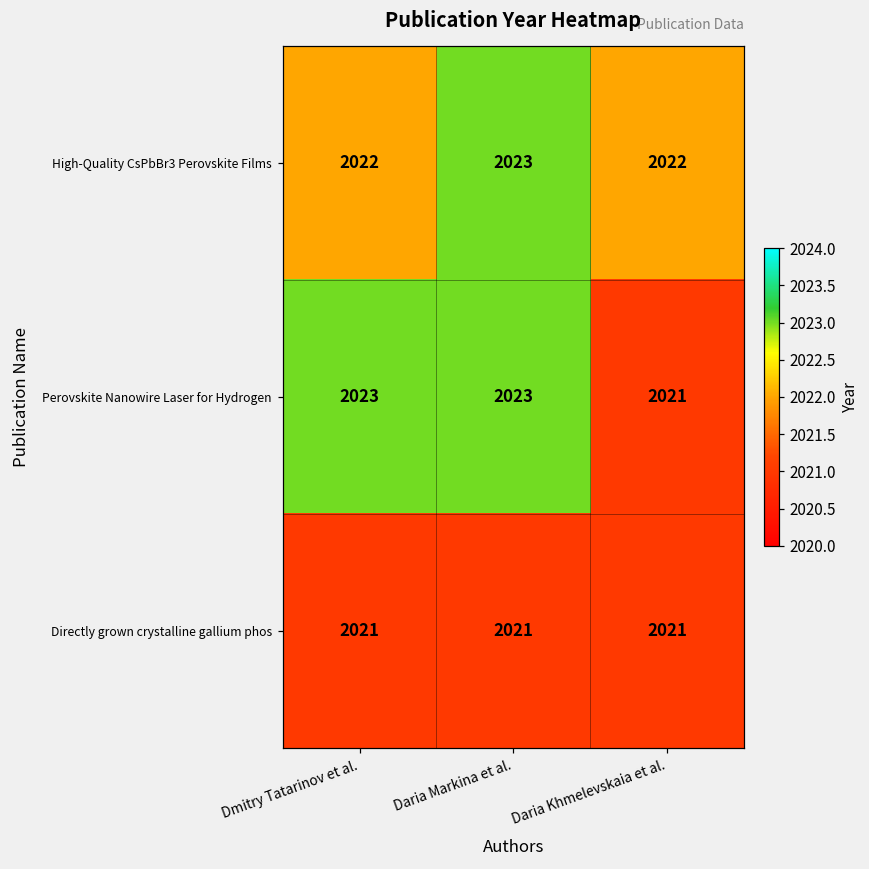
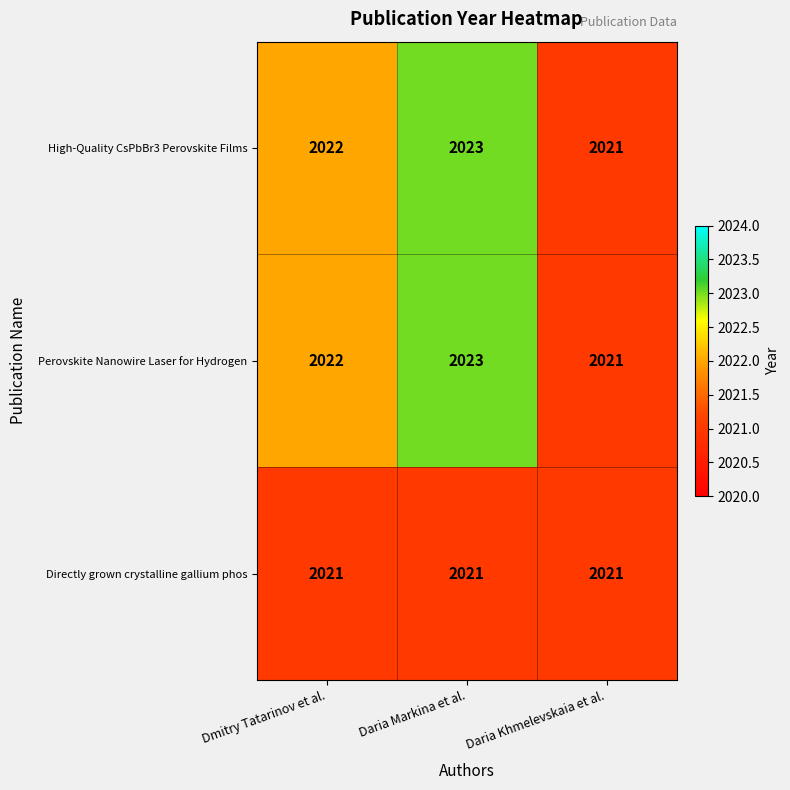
  {
    "High-Quality CsPbBr3 Perovskite Films": {
      "Dmitry Tatarinov et al.": 2022,
      "Daria Markina et al.": 2023,
-     "Daria Khmelevskaia et al.": 2022
+     "Daria Khmelevskaia et al.": 2021
    },
    "Perovskite Nanowire Laser for Hydrogen": {
-     "Dmitry Tatarinov et al.": 2023,
+     "Dmitry Tatarinov et al.": 2022,
      "Daria Markina et al.": 2023,
      "Daria Khmelevskaia et al.": 2021
    },
    "Directly grown crystalline gallium phos": {
      "Dmitry Tatarinov et al.": 2021,
      "Daria Markina et al.": 2021,
      "Daria Khmelevskaia et al.": 2021
    }
  }
